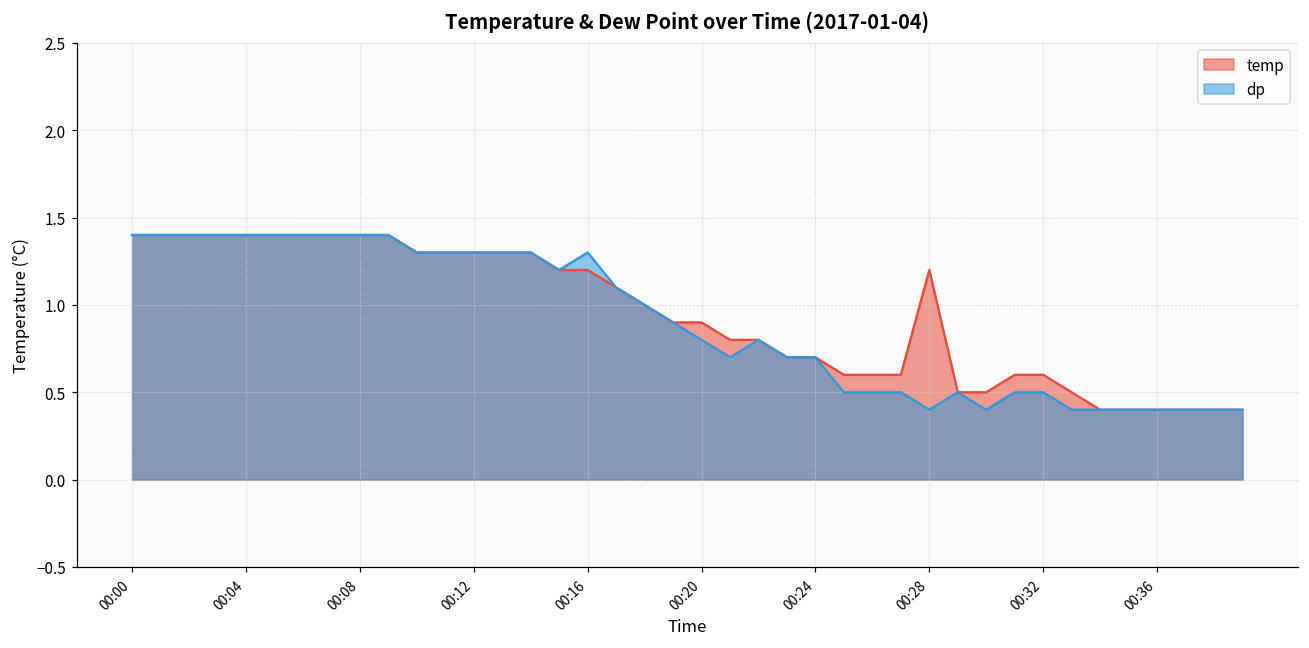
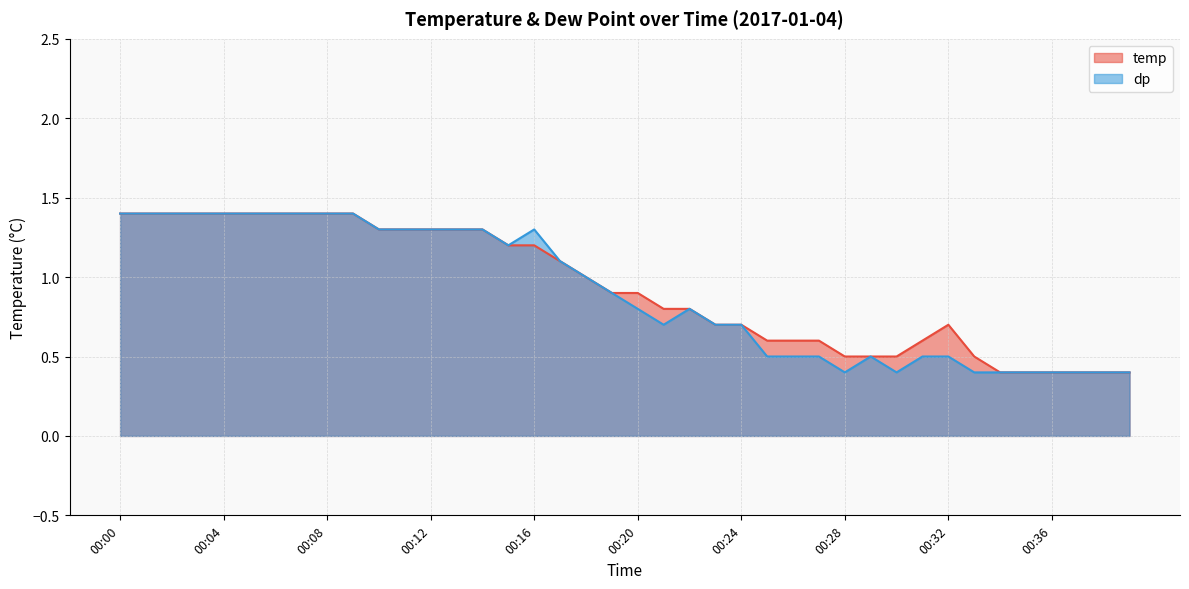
  {
    "temp": {
      "00:16": 1.2,
      "00:20": 0.9,
-     "00:28": 1.2,
-     "00:32": 0.6
+     "00:28": 0.5,
+     "00:32": 0.7
    },
    "dp": {
      "00:16": 1.3,
      "00:20": 0.8,
      "00:28": 0.4,
      "00:32": 0.5
    }
  }
